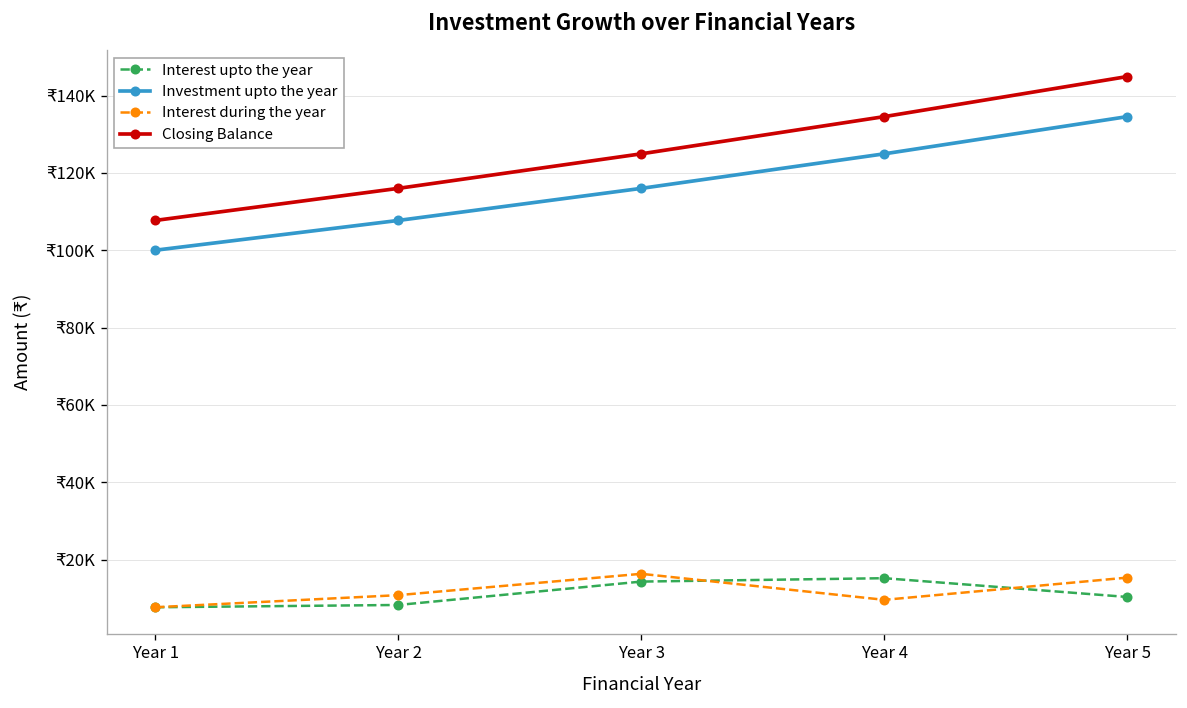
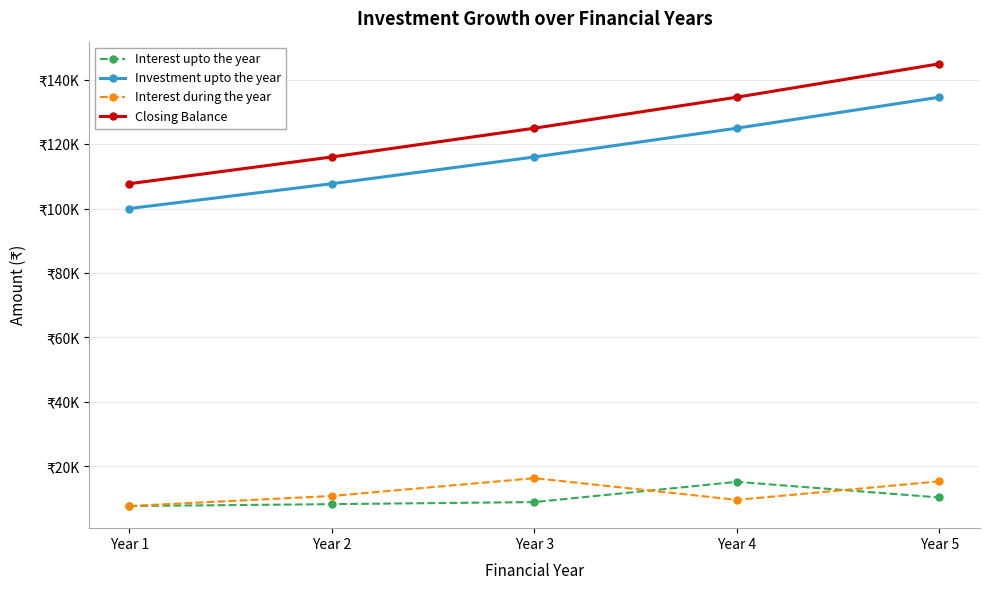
  {
    "Interest upto the year": {
      "Year 2": "₹8000",
-     "Year 3": "₹14000",
+     "Year 3": "₹9000",
      "Year 4": "₹15000",
      "Year 5": "₹10000"
    },
    "Investment upto the year": {
      "Year 1": "₹100000",
      "Year 2": "₹108000",
      "Year 3": "₹116000",
      "Year 4": "₹125000",
      "Year 5": "₹135000"
    },
    "Interest during the year": {
      "Year 2": "₹11000",
      "Year 3": "₹16000",
      "Year 4": "₹10000",
      "Year 5": "₹15000"
    },
    "Closing Balance": {
      "Year 1": "₹108000",
      "Year 2": "₹116000",
      "Year 3": "₹125000",
      "Year 4": "₹135000",
      "Year 5": "₹145000"
    }
  }
